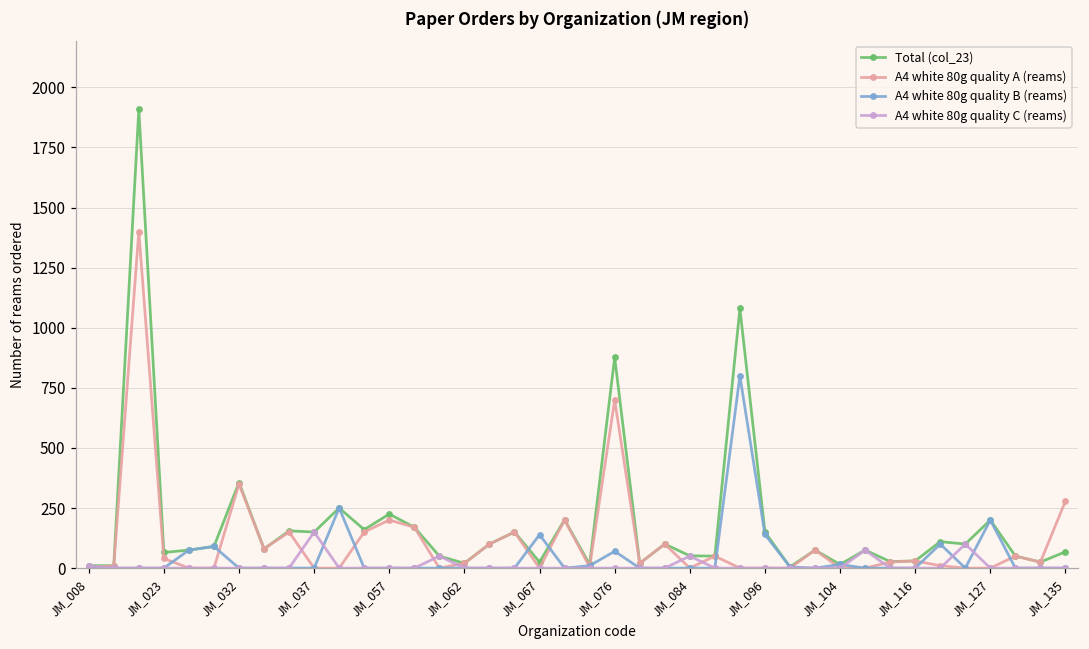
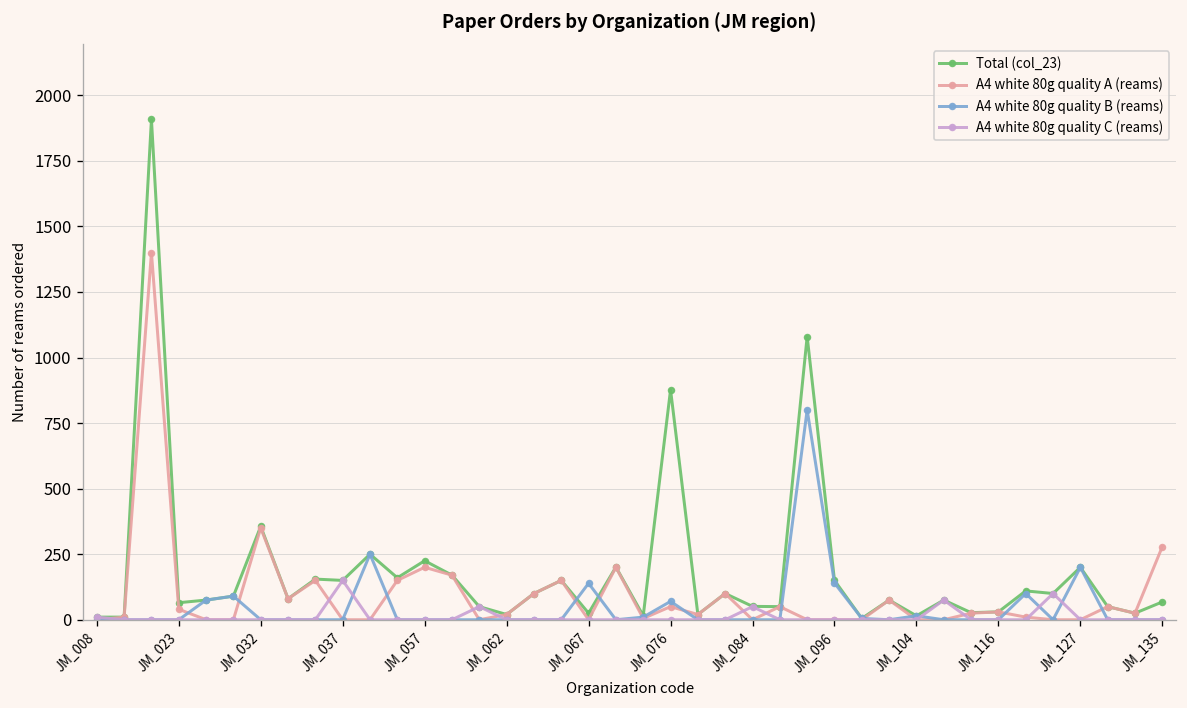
  {
    "Total (col_23)": {
      "JM_023": 70,
      "JM_057": 230,
      "JM_067": 30,
      "JM_076": 880,
      "JM_135": 70
    },
    "A4 white 80g quality A (reams)": {
      "JM_023": 40,
      "JM_057": 200,
-     "JM_076": 700,
+     "JM_076": 50,
      "JM_135": 280
    },
    "A4 white 80g quality B (reams)": {
      "JM_067": 140,
      "JM_076": 70
    },
    "A4 white 80g quality C (reams)": {
      "JM_076": 0
    }
  }
